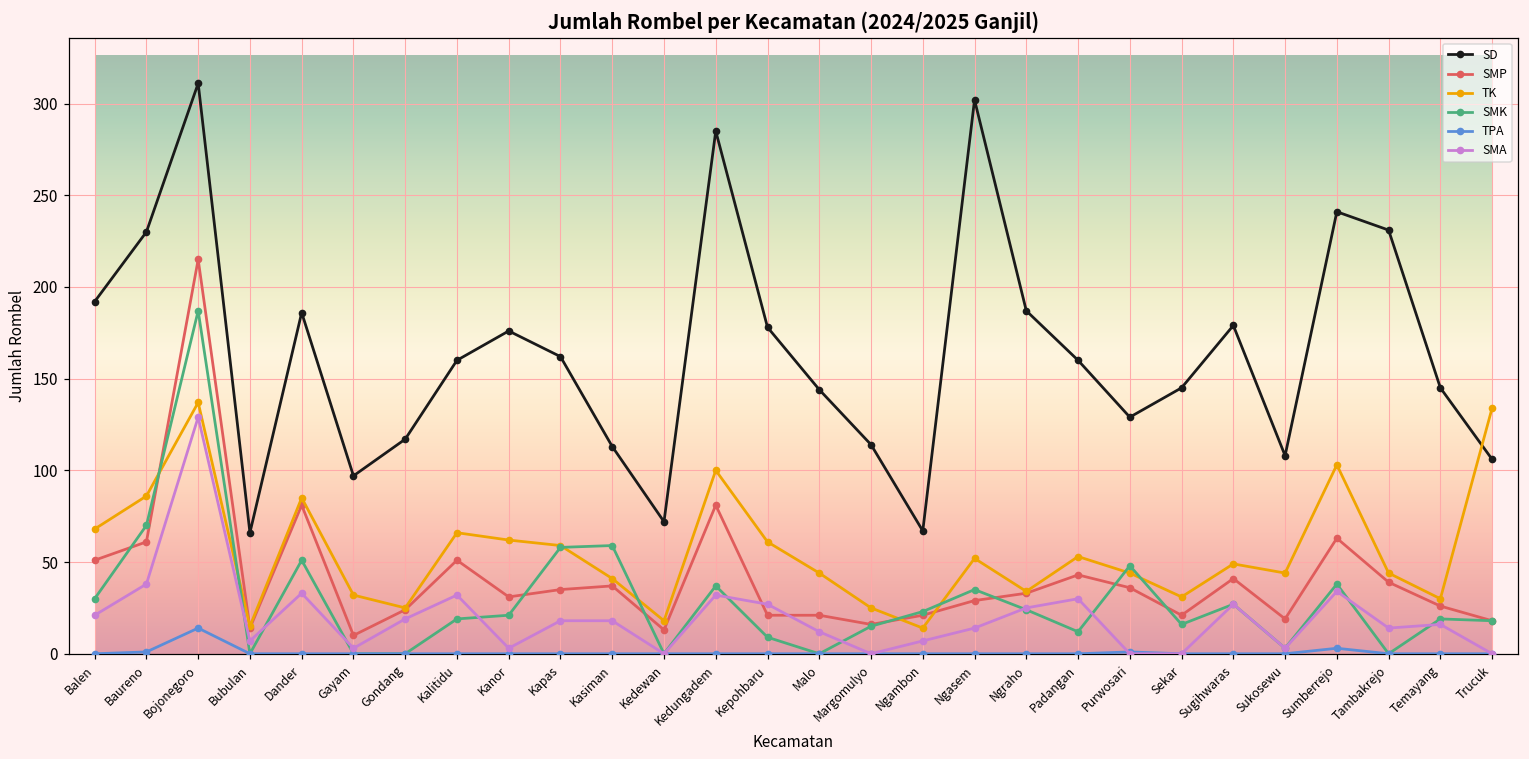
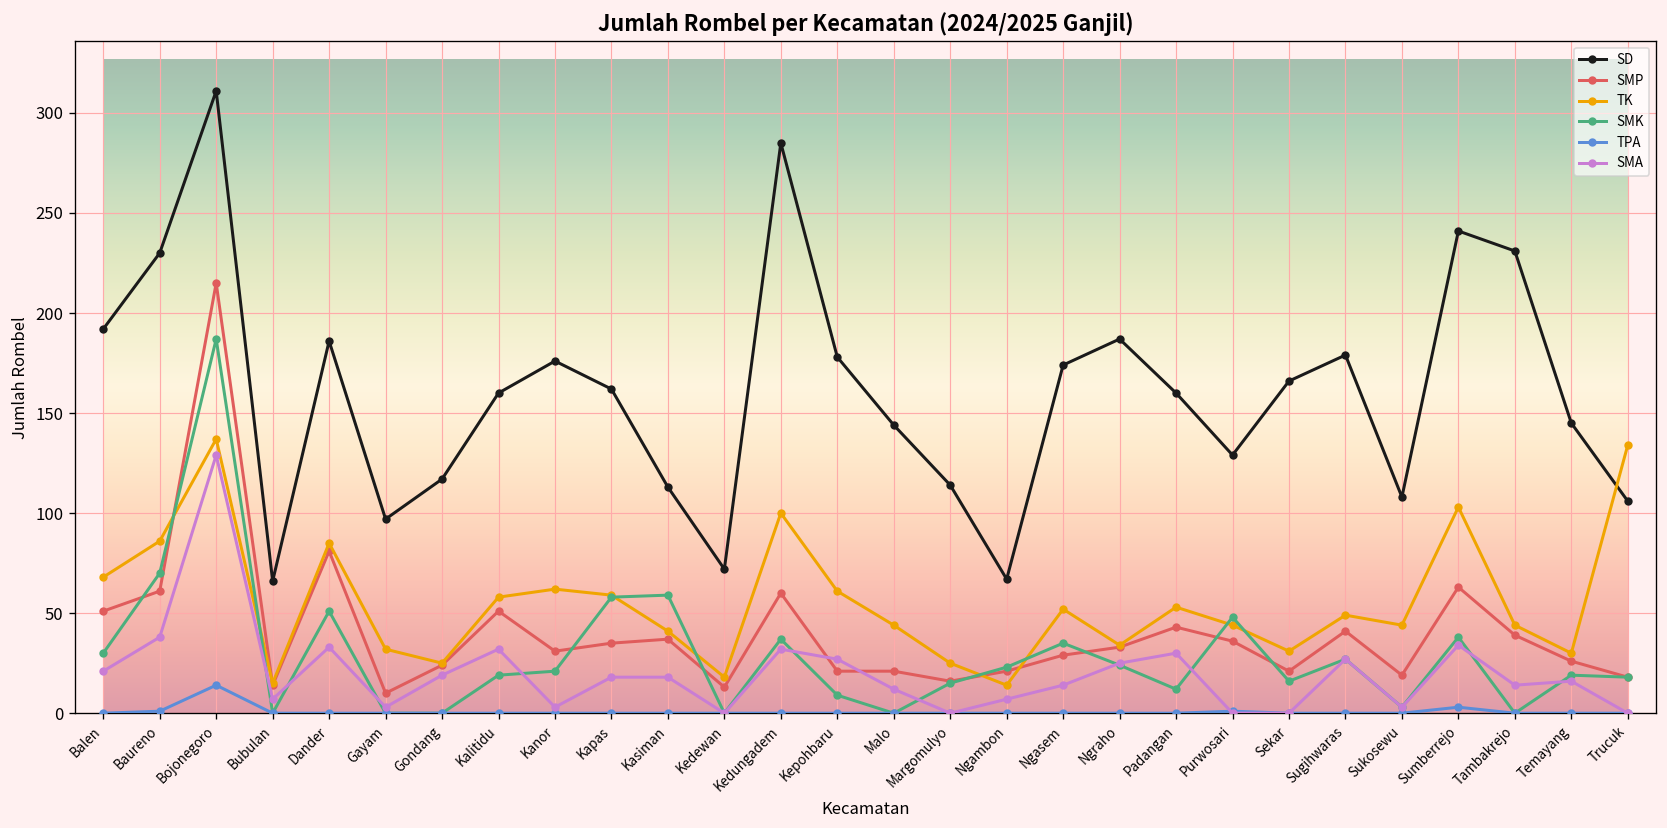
  {
    "SD": {
      "Balen": 192,
      "Baureno": 230,
      "Bojonegoro": 311,
      "Bubulan": 66,
      "Dander": 186,
      "Gayam": 97,
      "Gondang": 117,
      "Kalitidu": 160,
      "Kanor": 176,
      "Kapas": 162,
      "Kasiman": 113,
      "Kedewan": 72,
      "Kedungadem": 285,
      "Kepohbaru": 178,
      "Malo": 144,
      "Margomulyo": 114,
      "Ngambon": 67,
-     "Ngasem": 302,
+     "Ngasem": 174,
      "Ngraho": 187,
      "Padangan": 160,
      "Purwosari": 129,
-     "Sekar": 145,
+     "Sekar": 166,
      "Sugihwaras": 179,
      "Sukosewu": 108,
      "Sumberrejo": 241,
      "Tambakrejo": 231,
      "Temayang": 145,
      "Trucuk": 106
    },
    "SMP": {
      "Balen": 51,
      "Baureno": 61,
      "Bojonegoro": 215,
      "Dander": 81,
      "Gayam": 10,
      "Kalitidu": 51,
      "Kanor": 31,
      "Kapas": 35,
      "Kasiman": 37,
      "Kedewan": 13,
-     "Kedungadem": 81,
+     "Kedungadem": 60,
      "Kepohbaru": 21,
      "Malo": 21,
      "Ngambon": 21,
      "Ngasem": 29,
      "Padangan": 43,
      "Purwosari": 36,
      "Sekar": 21,
      "Sugihwaras": 41,
      "Sukosewu": 19,
      "Sumberrejo": 63,
      "Tambakrejo": 39,
      "Temayang": 26
    },
    "TK": {
      "Balen": 68,
      "Baureno": 86,
      "Bojonegoro": 137,
      "Dander": 85,
      "Gayam": 32,
-     "Kalitidu": 66,
+     "Kalitidu": 58,
      "Kanor": 62,
      "Kasiman": 41,
      "Kedewan": 18,
      "Kedungadem": 100,
      "Kepohbaru": 61,
      "Malo": 44,
      "Margomulyo": 25,
      "Ngambon": 14,
      "Ngasem": 52,
      "Padangan": 53,
      "Purwosari": 44,
      "Sekar": 31,
      "Sugihwaras": 49,
      "Sukosewu": 44,
      "Sumberrejo": 103,
      "Tambakrejo": 44,
      "Temayang": 30,
      "Trucuk": 134
    },
    "SMK": {
      "Balen": 30,
      "Baureno": 70,
      "Bojonegoro": 187,
      "Dander": 51,
      "Kalitidu": 19,
      "Kanor": 21,
      "Kasiman": 59,
      "Kedungadem": 37,
      "Kepohbaru": 9,
      "Ngambon": 23,
      "Ngasem": 35,
      "Padangan": 12,
      "Purwosari": 48,
      "Sekar": 16,
      "Sumberrejo": 38,
      "Temayang": 19
    },
    "TPA": {
      "Balen": 0,
      "Baureno": 1,
      "Bojonegoro": 14,
      "Dander": 0,
      "Kalitidu": 0,
      "Kanor": 0,
      "Kapas": 0,
      "Kasiman": 0,
      "Kedungadem": 0,
      "Kepohbaru": 0,
      "Ngambon": 0,
      "Ngasem": 0,
      "Ngraho": 0,
      "Padangan": 0,
      "Sugihwaras": 0,
      "Sukosewu": 0,
      "Sumberrejo": 3,
      "Temayang": 0
    },
    "SMA": {
      "Balen": 21,
      "Baureno": 38,
      "Bojonegoro": 129,
      "Bubulan": 7,
      "Dander": 33,
      "Gayam": 3,
      "Gondang": 19,
      "Kalitidu": 32,
      "Kanor": 3,
      "Kapas": 18,
      "Kasiman": 18,
      "Kedungadem": 32,
      "Kepohbaru": 27,
      "Malo": 12,
      "Ngambon": 7,
      "Ngasem": 14,
      "Padangan": 30,
      "Sumberrejo": 34,
      "Tambakrejo": 14,
      "Temayang": 16
    }
  }
